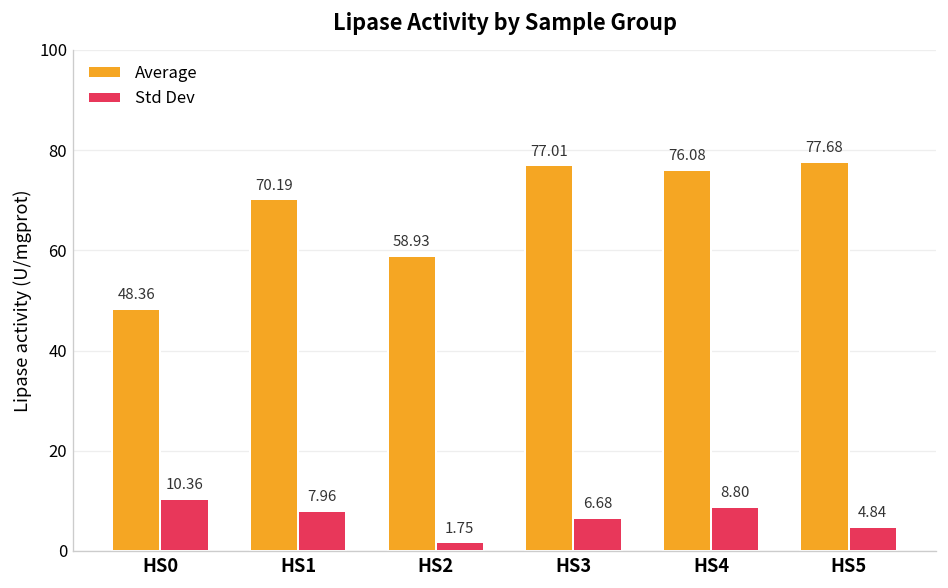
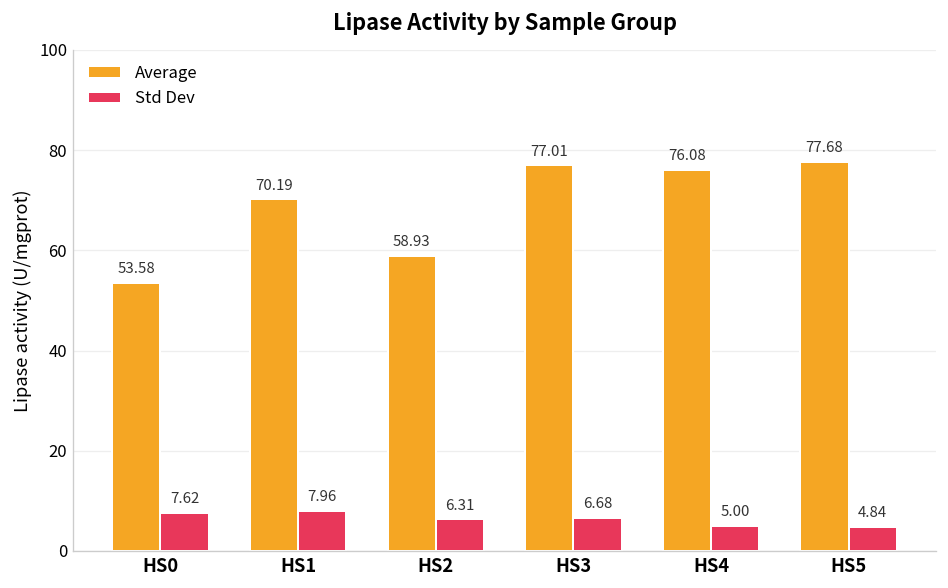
  {
    "Average": {
-     "HS0": 48.36,
+     "HS0": 53.58,
      "HS1": 70.19,
      "HS2": 58.93,
      "HS3": 77.01,
      "HS4": 76.08,
      "HS5": 77.68
    },
    "Std Dev": {
-     "HS0": 10.36,
+     "HS0": 7.62,
      "HS1": 7.96,
-     "HS2": 1.75,
+     "HS2": 6.31,
      "HS3": 6.68,
-     "HS4": 8.80,
+     "HS4": 5.00,
      "HS5": 4.84
    }
  }
